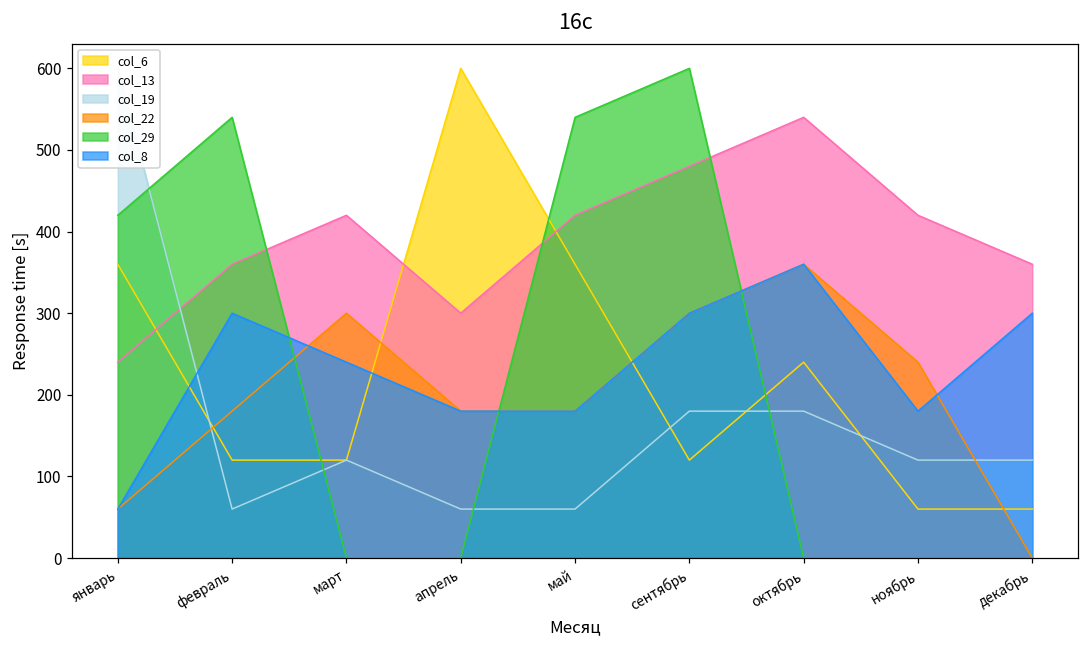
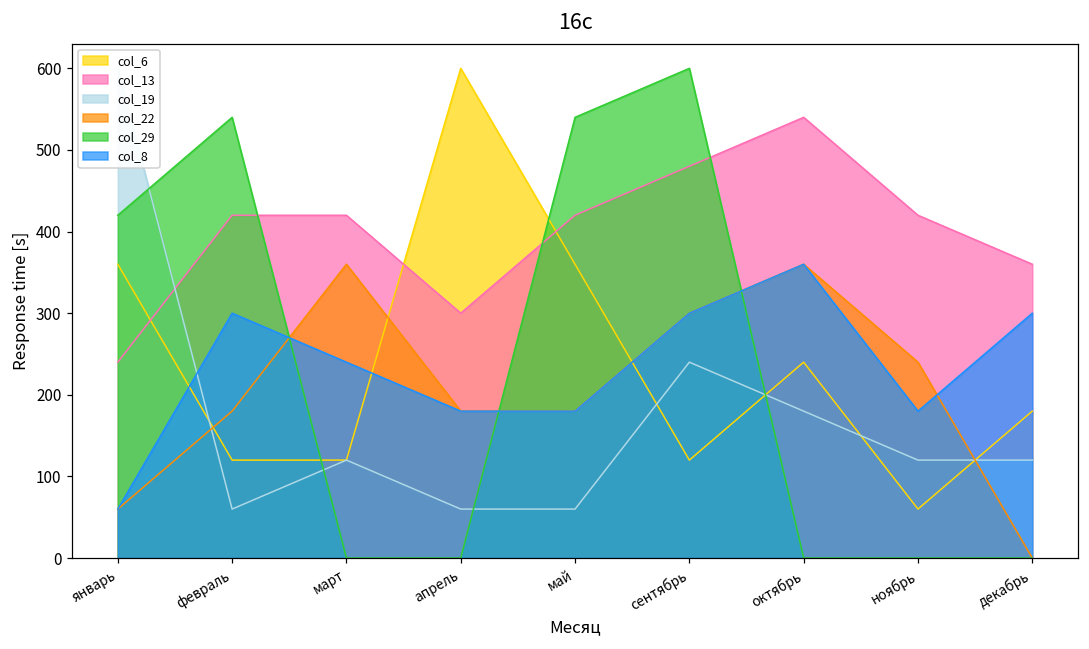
  {
    "col_6": {
      "январь": 360,
      "февраль": 120,
      "апрель": 600,
      "май": 360,
      "сентябрь": 120,
      "октябрь": 240,
      "ноябрь": 60,
-     "декабрь": 60
+     "декабрь": 180
    },
    "col_13": {
      "январь": 240,
-     "февраль": 360,
+     "февраль": 420,
      "март": 420,
      "апрель": 300,
      "май": 420,
      "сентябрь": 480,
      "октябрь": 540,
      "ноябрь": 420,
      "декабрь": 360
    },
    "col_19": {
      "февраль": 60,
      "апрель": 60,
      "май": 60,
-     "сентябрь": 180,
+     "сентябрь": 240,
      "октябрь": 180,
      "ноябрь": 120,
      "декабрь": 120
    },
    "col_22": {
      "февраль": 180,
-     "март": 300,
+     "март": 360,
      "ноябрь": 240
    },
    "col_29": {
      "январь": 420,
      "февраль": 540,
      "март": 0,
      "апрель": 0,
      "май": 540,
      "сентябрь": 600,
      "октябрь": 0,
      "ноябрь": 0
    },
    "col_8": {
      "февраль": 300,
      "март": 240,
      "ноябрь": 180,
      "декабрь": 300
    }
  }
